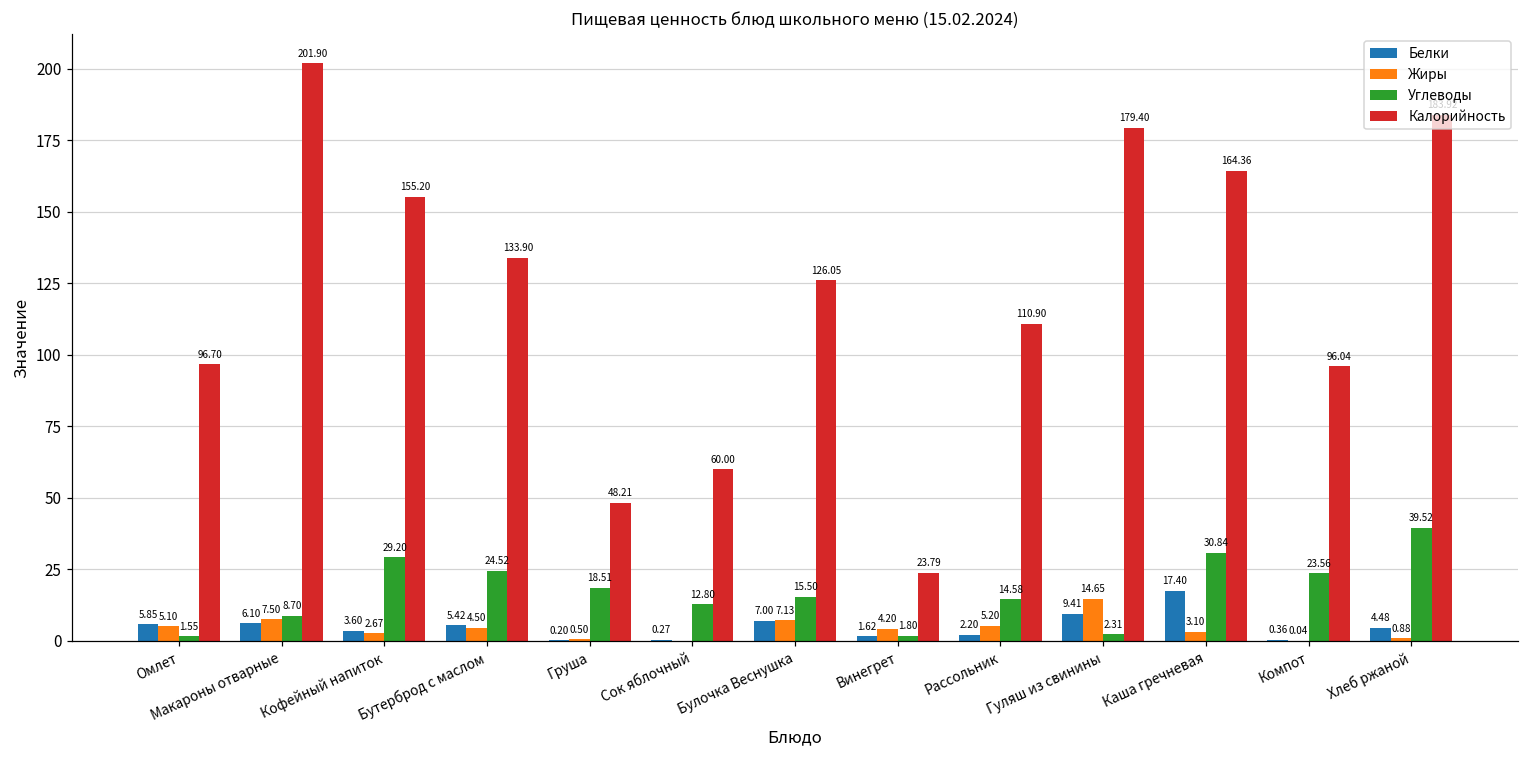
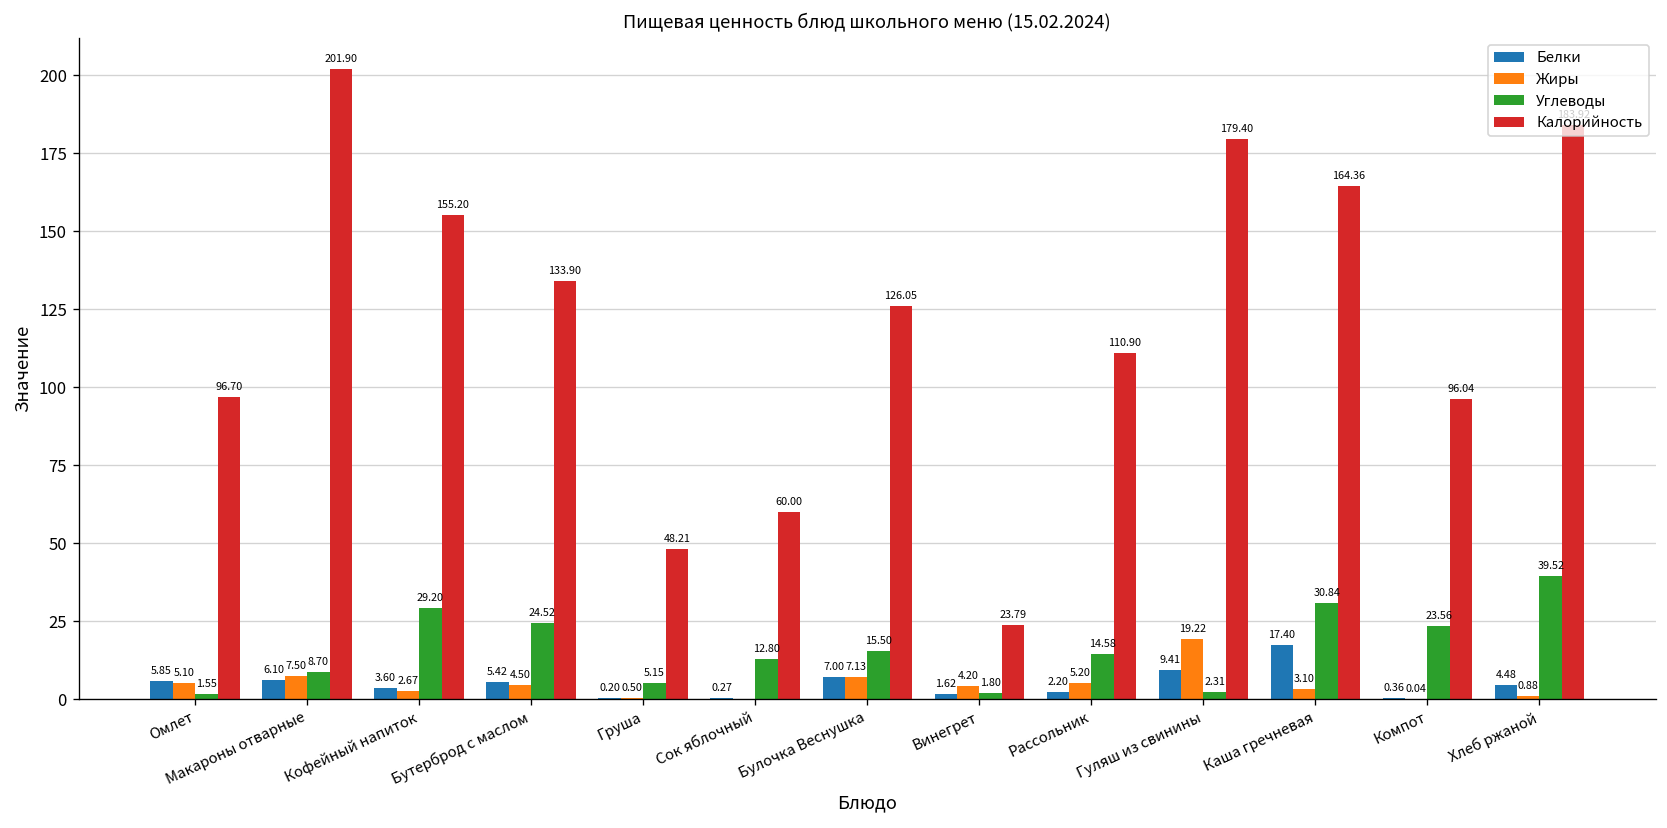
  {
    "Белки": {
      "Омлет": 5.85,
      "Макароны отварные": 6.10,
      "Кофейный напиток": 3.60,
      "Бутерброд с маслом": 5.42,
      "Груша": 0.20,
      "Сок яблочный": 0.27,
      "Булочка Веснушка": 7.00,
      "Винегрет": 1.62,
      "Рассольник": 2.20,
      "Гуляш из свинины": 9.41,
      "Каша гречневая": 17.40,
      "Компот": 0.36,
      "Хлеб ржаной": 4.48
    },
    "Жиры": {
      "Омлет": 5.10,
      "Макароны отварные": 7.50,
      "Кофейный напиток": 2.67,
      "Бутерброд с маслом": 4.50,
      "Груша": 0.50,
      "Булочка Веснушка": 7.13,
      "Винегрет": 4.20,
      "Рассольник": 5.20,
-     "Гуляш из свинины": 14.65,
+     "Гуляш из свинины": 19.22,
      "Каша гречневая": 3.10,
      "Компот": 0.04,
      "Хлеб ржаной": 0.88
    },
    "Углеводы": {
      "Омлет": 1.55,
      "Макароны отварные": 8.70,
      "Кофейный напиток": 29.20,
      "Бутерброд с маслом": 24.52,
-     "Груша": 18.51,
+     "Груша": 5.15,
      "Сок яблочный": 12.80,
      "Булочка Веснушка": 15.50,
      "Винегрет": 1.80,
      "Рассольник": 14.58,
      "Гуляш из свинины": 2.31,
      "Каша гречневая": 30.84,
      "Компот": 23.56,
      "Хлеб ржаной": 39.52
    },
    "Калорийность": {
      "Омлет": 96.70,
      "Макароны отварные": 201.90,
      "Кофейный напиток": 155.20,
      "Бутерброд с маслом": 133.90,
      "Груша": 48.21,
      "Сок яблочный": 60.00,
      "Булочка Веснушка": 126.05,
      "Винегрет": 23.79,
      "Рассольник": 110.90,
      "Гуляш из свинины": 179.40,
      "Каша гречневая": 164.36,
      "Компот": 96.04
    }
  }
